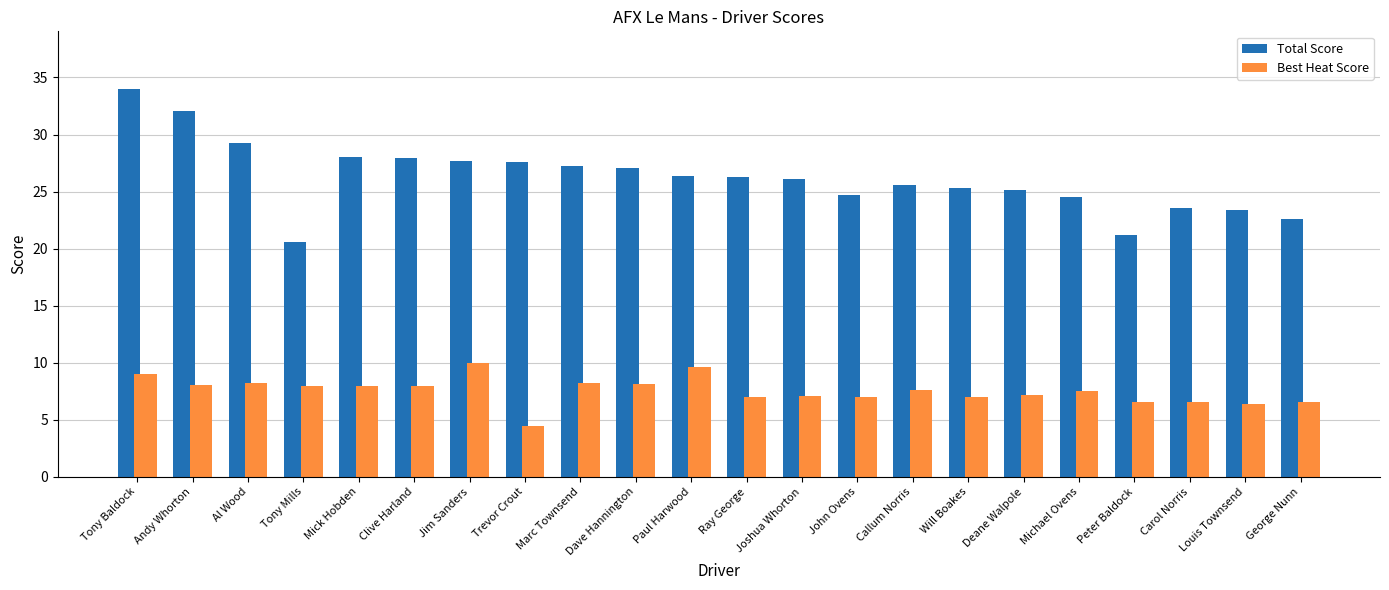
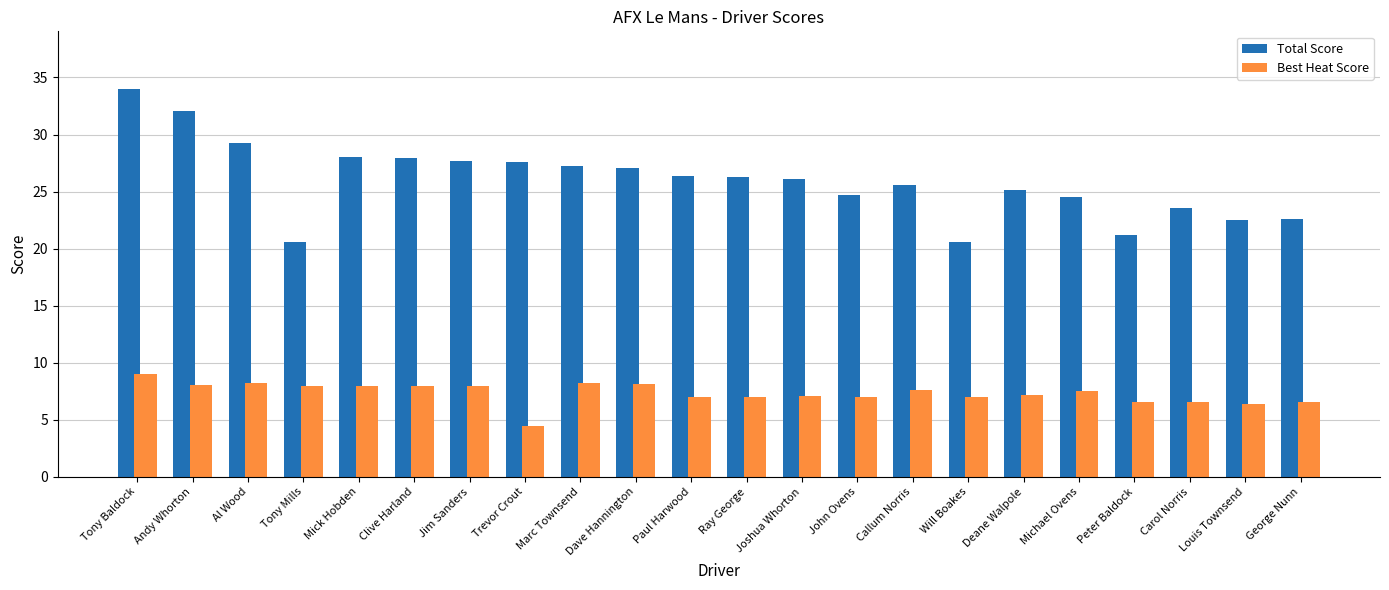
  {
    "Total Score": {
      "Tony Baldock": 34.0,
      "Andy Whorton": 32.1,
      "Al Wood": 29.3,
      "Tony Mills": 20.6,
      "Mick Hobden": 28.1,
      "Clive Harland": 28.0,
      "Jim Sanders": 27.7,
      "Trevor Crout": 27.6,
      "Marc Townsend": 27.2,
      "Dave Hannington": 27.1,
      "Paul Harwood": 26.4,
      "Ray George": 26.3,
      "Joshua Whorton": 26.1,
      "John Ovens": 24.7,
      "Callum Norris": 25.6,
-     "Will Boakes": 25.4,
+     "Will Boakes": 20.6,
      "Deane Walpole": 25.2,
      "Michael Ovens": 24.6,
      "Peter Baldock": 21.2,
      "Carol Norris": 23.6,
-     "Louis Townsend": 23.4,
+     "Louis Townsend": 22.5,
      "George Nunn": 22.6
    },
    "Best Heat Score": {
      "Tony Baldock": 9.0,
      "Andy Whorton": 8.1,
      "Al Wood": 8.3,
      "Tony Mills": 8.0,
      "Mick Hobden": 8.0,
      "Clive Harland": 8.0,
-     "Jim Sanders": 10,
+     "Jim Sanders": 8,
      "Trevor Crout": 4.5,
      "Marc Townsend": 8.2,
      "Dave Hannington": 8.1,
-     "Paul Harwood": 9.6,
+     "Paul Harwood": 7.0,
      "Ray George": 7.0,
      "Joshua Whorton": 7.1,
      "John Ovens": 7.0,
      "Callum Norris": 7.6,
      "Will Boakes": 7.0,
      "Deane Walpole": 7.2,
      "Michael Ovens": 7.6,
      "Peter Baldock": 6.6,
      "Carol Norris": 6.6,
      "Louis Townsend": 6.4,
      "George Nunn": 6.6
    }
  }
